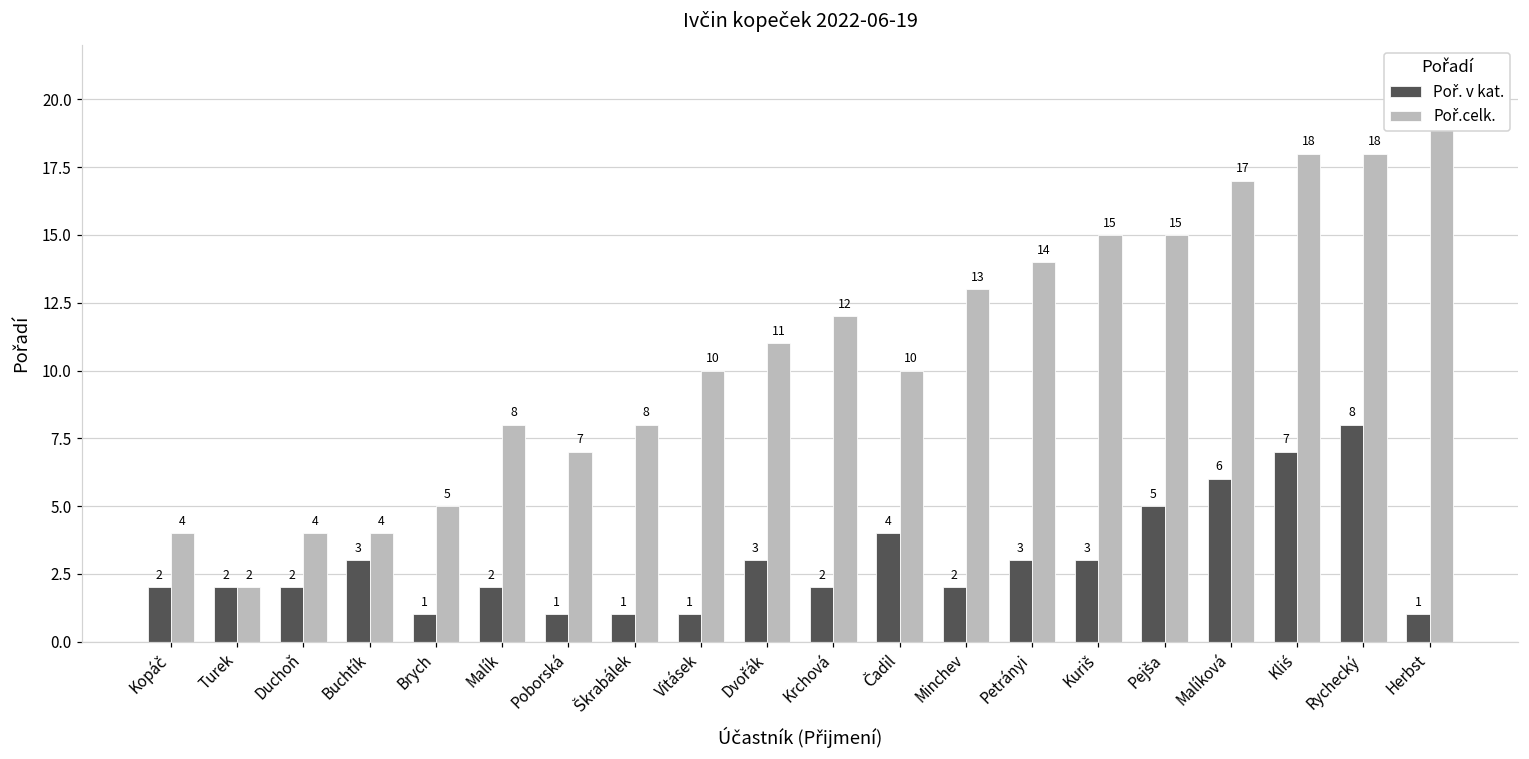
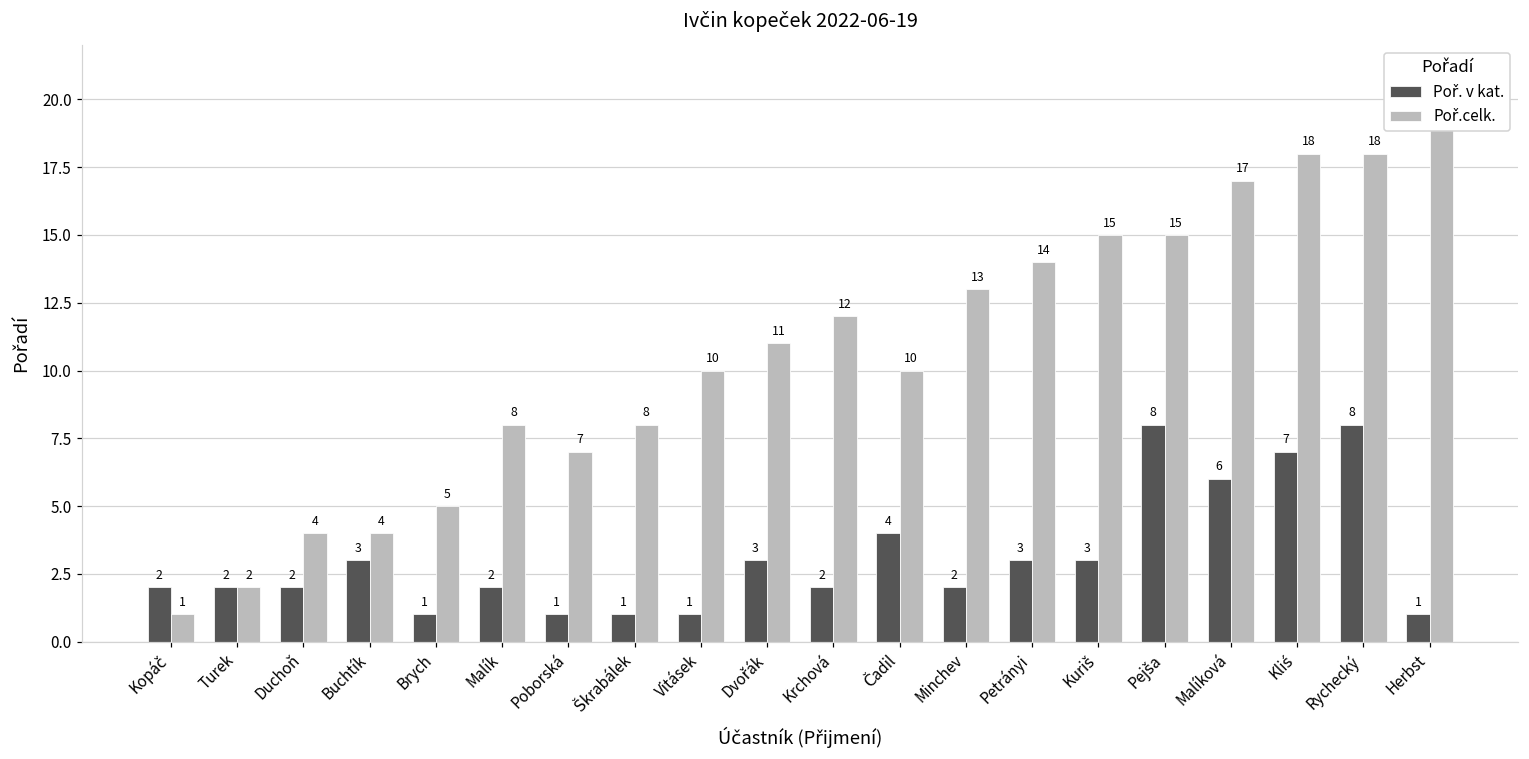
  {
    "Poř. v kat.": {
      "Kopáč": 2,
      "Turek": 2,
      "Duchoň": 2,
      "Buchtík": 3,
      "Brych": 1,
      "Malík": 2,
      "Poborská": 1,
      "Škrabálek": 1,
      "Vitásek": 1,
      "Dvořák": 3,
      "Krchová": 2,
      "Čadil": 4,
      "Minchev": 2,
      "Petrányi": 3,
      "Kuriš": 3,
-     "Pejša": 5,
+     "Pejša": 8,
      "Malíková": 6,
      "Kliś": 7,
      "Rychecký": 8,
      "Herbst": 1
    },
    "Poř.celk.": {
-     "Kopáč": 4,
+     "Kopáč": 1,
      "Turek": 2,
      "Duchoň": 4,
      "Buchtík": 4,
      "Brych": 5,
      "Malík": 8,
      "Poborská": 7,
      "Škrabálek": 8,
      "Vitásek": 10,
      "Dvořák": 11,
      "Krchová": 12,
      "Čadil": 10,
      "Minchev": 13,
      "Petrányi": 14,
      "Kuriš": 15,
      "Pejša": 15,
      "Malíková": 17,
      "Kliś": 18,
      "Rychecký": 18
    }
  }
